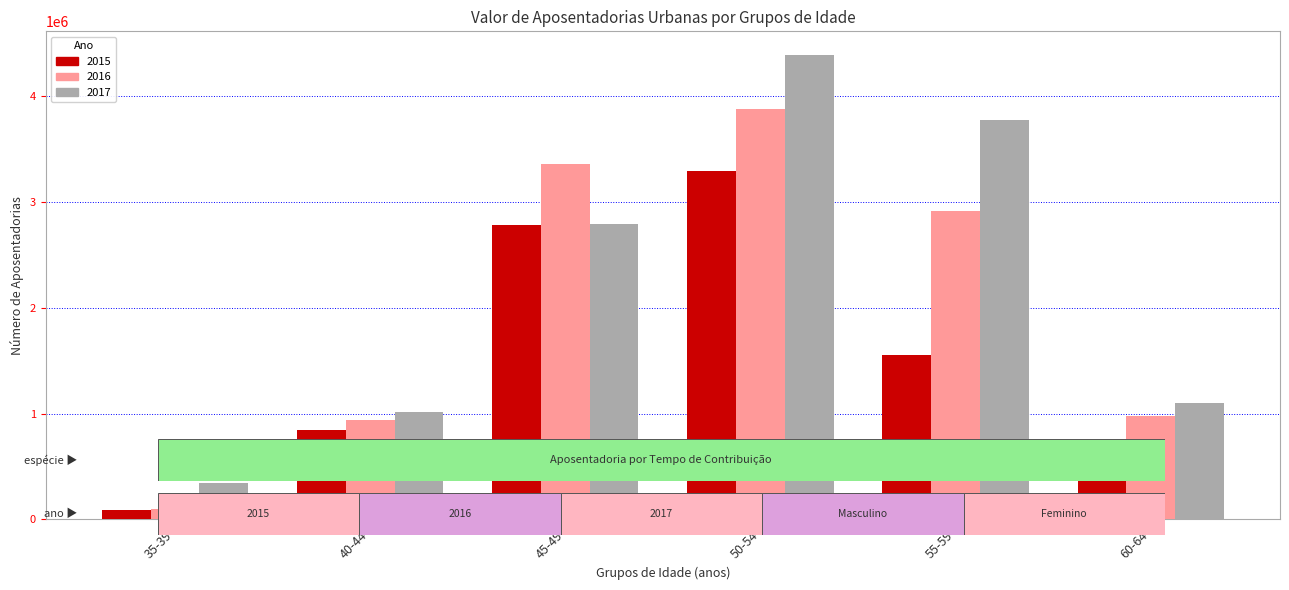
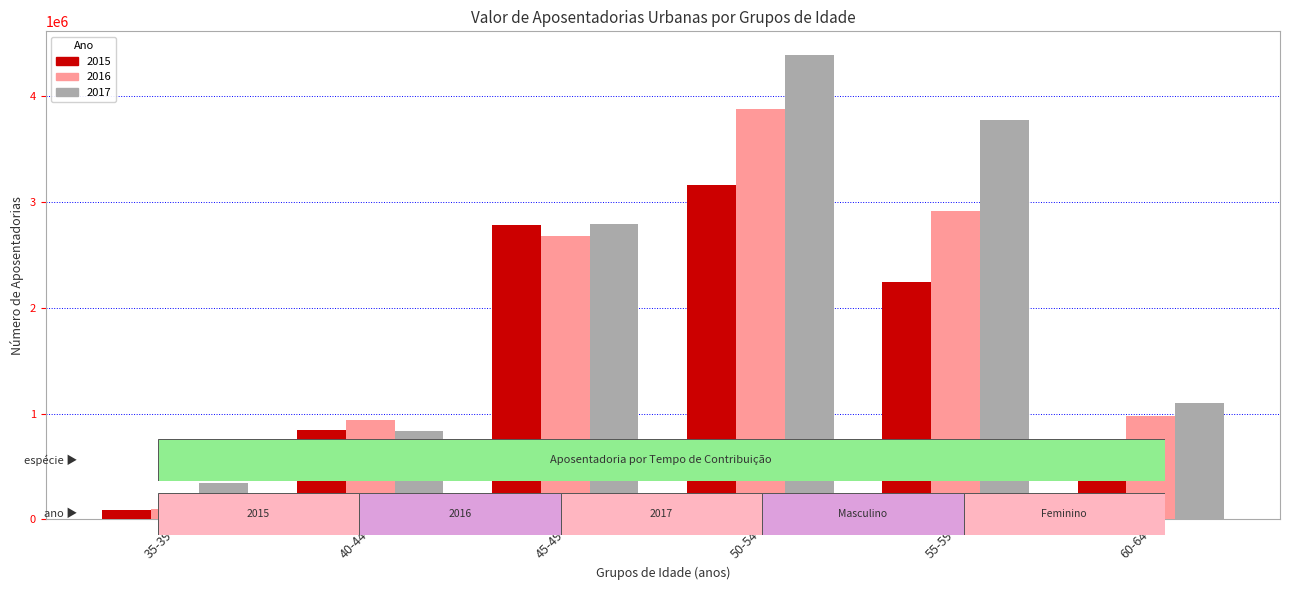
  {
    "2015": {
      "35-39": 90000,
      "40-44": 840000,
      "45-49": 2780000,
-     "50-54": 3290000,
-     "55-59": 1550000,
+     "50-54": 3160000,
+     "55-59": 2240000,
      "60-64": 570000
    },
    "2016": {
      "35-39": 100000,
      "40-44": 940000,
-     "45-49": 3350000,
+     "45-49": 2670000,
      "50-54": 3880000,
      "55-59": 2910000,
      "60-64": 980000
    },
    "2017": {
      "35-39": 350000,
-     "40-44": 1010000,
+     "40-44": 840000,
      "45-49": 2790000,
      "50-54": 4390000,
      "55-59": 3770000,
      "60-64": 1100000
    }
  }
